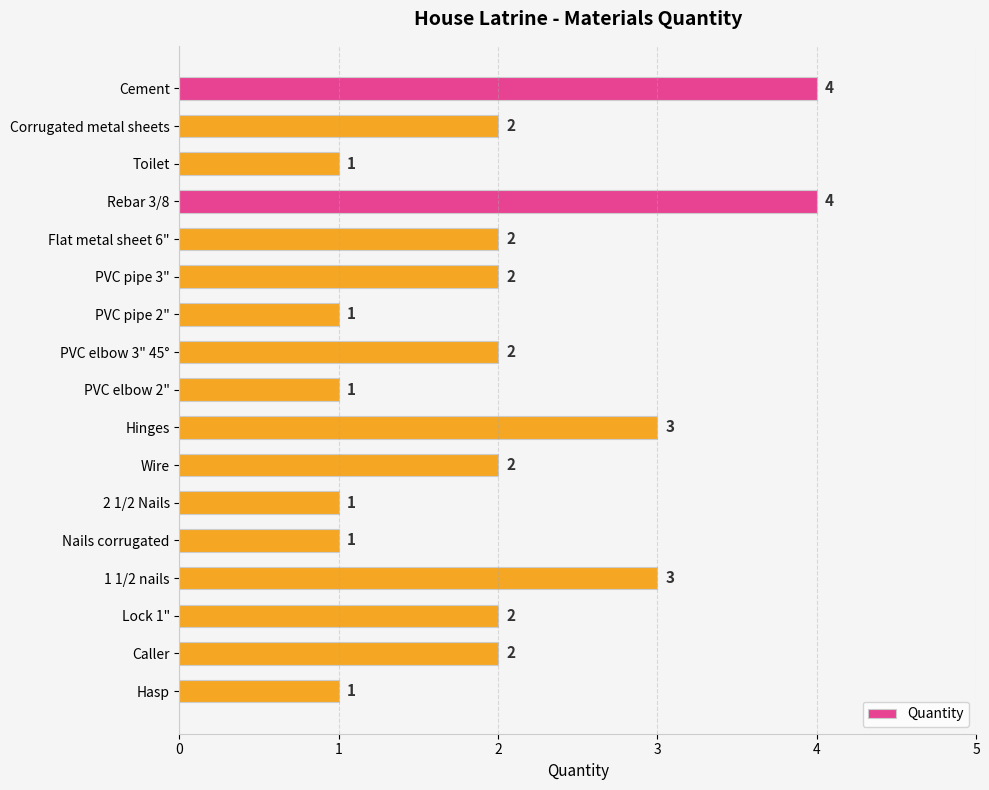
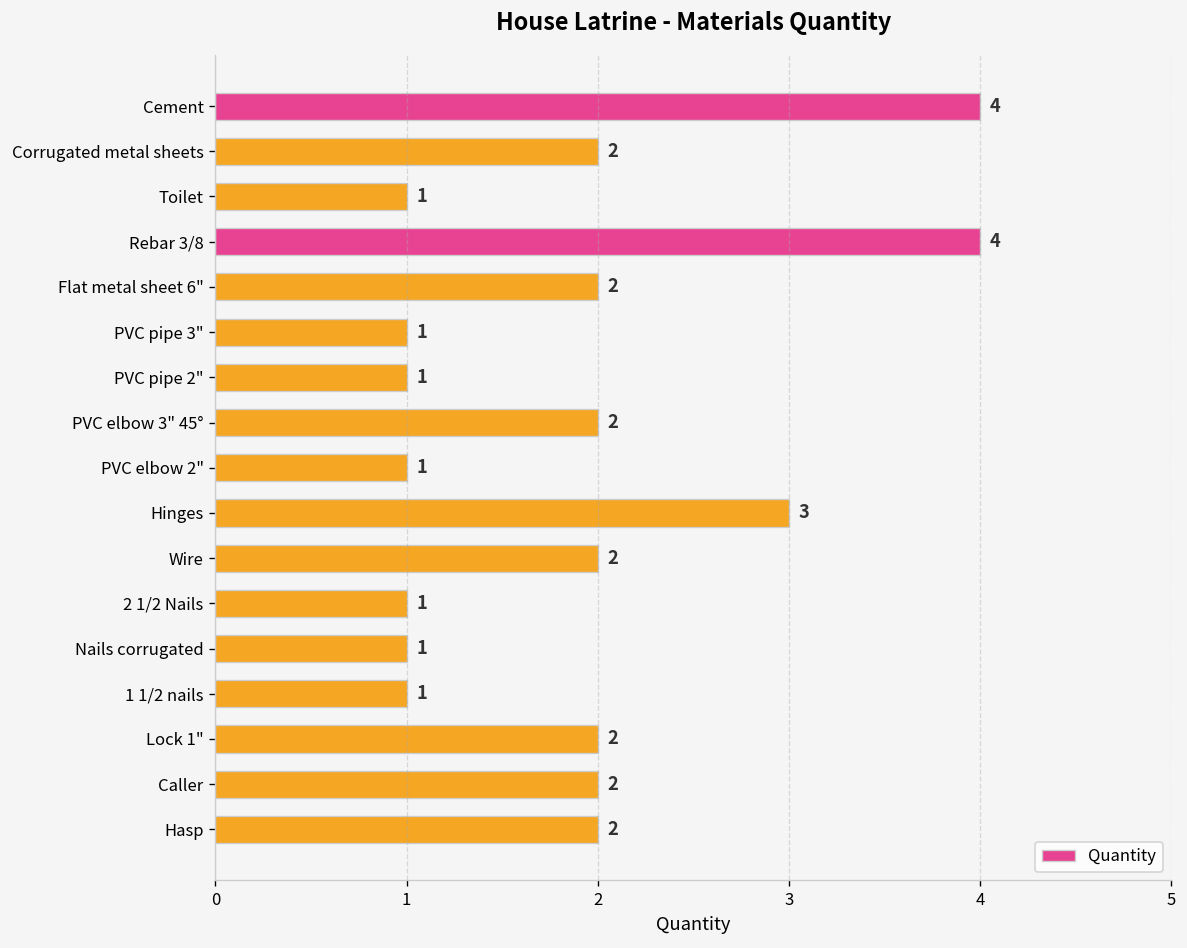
  {
    "Cement": 4,
    "Corrugated metal sheets": 2,
    "Toilet": 1,
    "Rebar 3/8": 4,
    "Flat metal sheet 6\"": 2,
-   "PVC pipe 3\"": 2,
+   "PVC pipe 3\"": 1,
    "PVC pipe 2\"": 1,
    "PVC elbow 3\" 45°": 2,
    "PVC elbow 2\"": 1,
    "Hinges": 3,
    "Wire": 2,
    "2 1/2 Nails": 1,
    "Nails corrugated": 1,
-   "1 1/2 nails": 3,
+   "1 1/2 nails": 1,
    "Lock 1\"": 2,
    "Caller": 2,
-   "Hasp": 1
+   "Hasp": 2
  }
